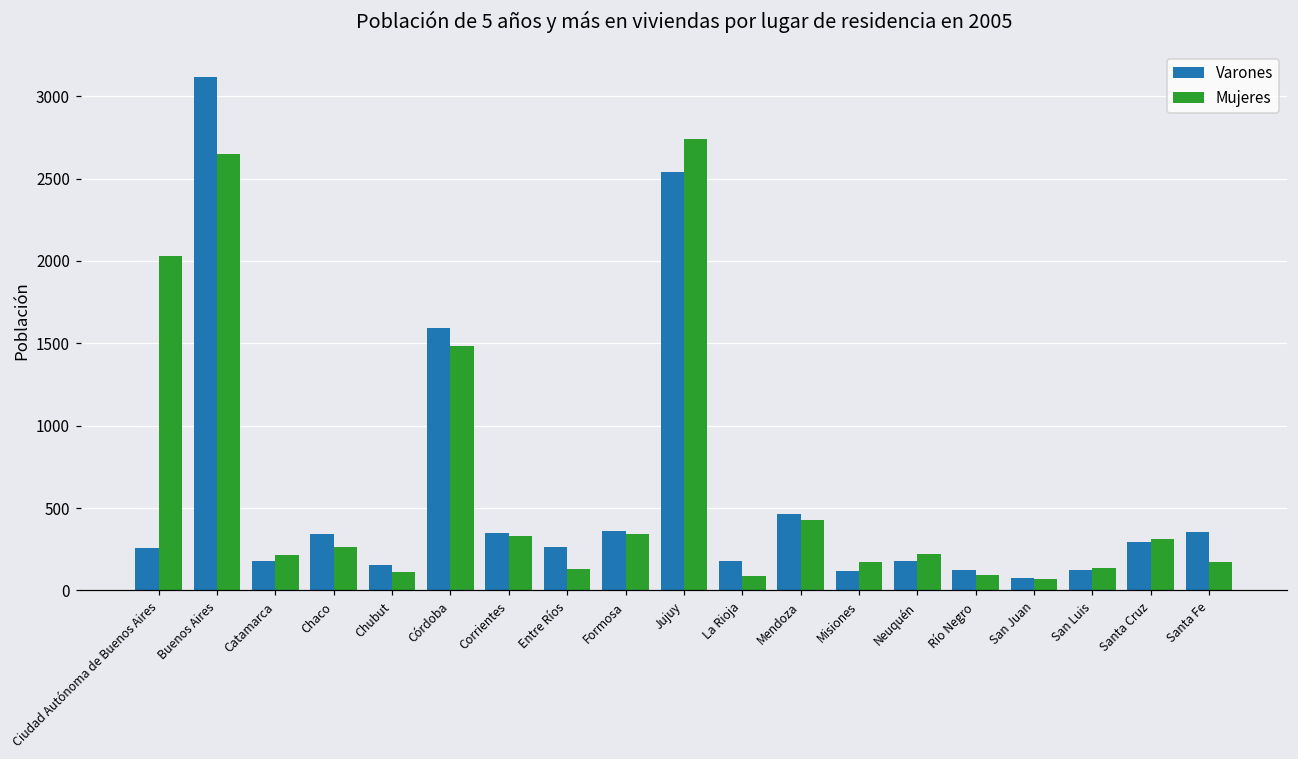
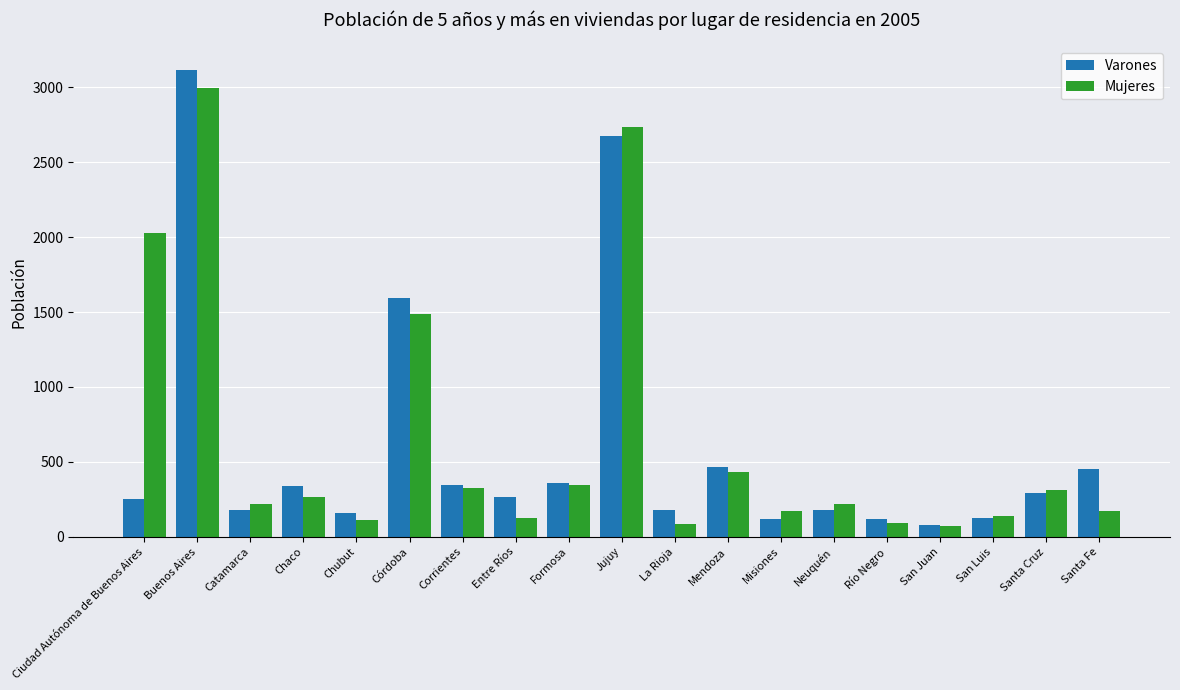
  {
    "Varones": {
      "Ciudad Autónoma de Buenos Aires": 260,
      "Buenos Aires": 3120,
      "Catamarca": 180,
      "Chaco": 340,
      "Chubut": 160,
      "Córdoba": 1590,
      "Corrientes": 350,
      "Entre Ríos": 260,
      "Formosa": 360,
-     "Jujuy": 2540,
+     "Jujuy": 2680,
      "La Rioja": 180,
      "Mendoza": 460,
      "Misiones": 120,
      "Neuquén": 180,
      "Río Negro": 120,
      "San Juan": 80,
      "San Luis": 120,
      "Santa Cruz": 290,
-     "Santa Fe": 350
+     "Santa Fe": 450
    },
    "Mujeres": {
      "Ciudad Autónoma de Buenos Aires": 2030,
-     "Buenos Aires": 2650,
+     "Buenos Aires": 3000,
      "Catamarca": 220,
      "Chaco": 270,
      "Chubut": 110,
      "Córdoba": 1490,
      "Corrientes": 330,
      "Entre Ríos": 130,
      "Formosa": 340,
      "Jujuy": 2740,
      "La Rioja": 90,
      "Mendoza": 430,
      "Misiones": 170,
      "Neuquén": 220,
      "Río Negro": 90,
      "San Juan": 70,
      "San Luis": 140,
      "Santa Cruz": 310,
      "Santa Fe": 170
    }
  }
